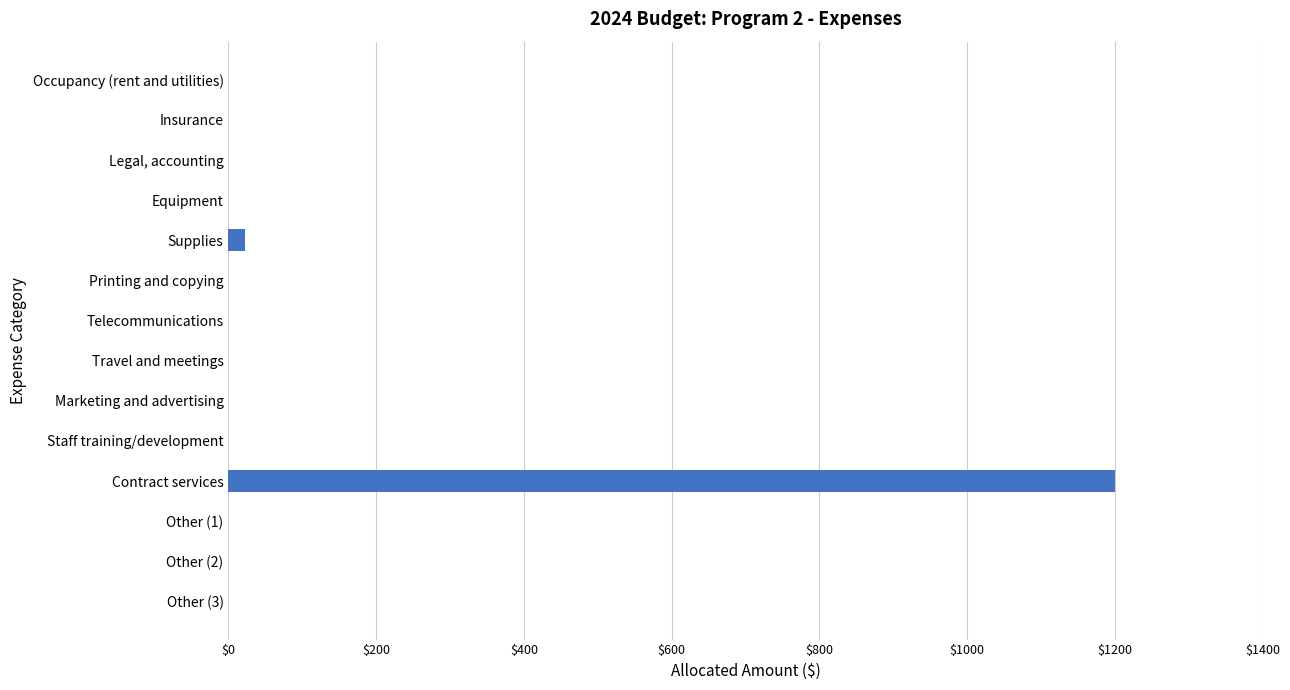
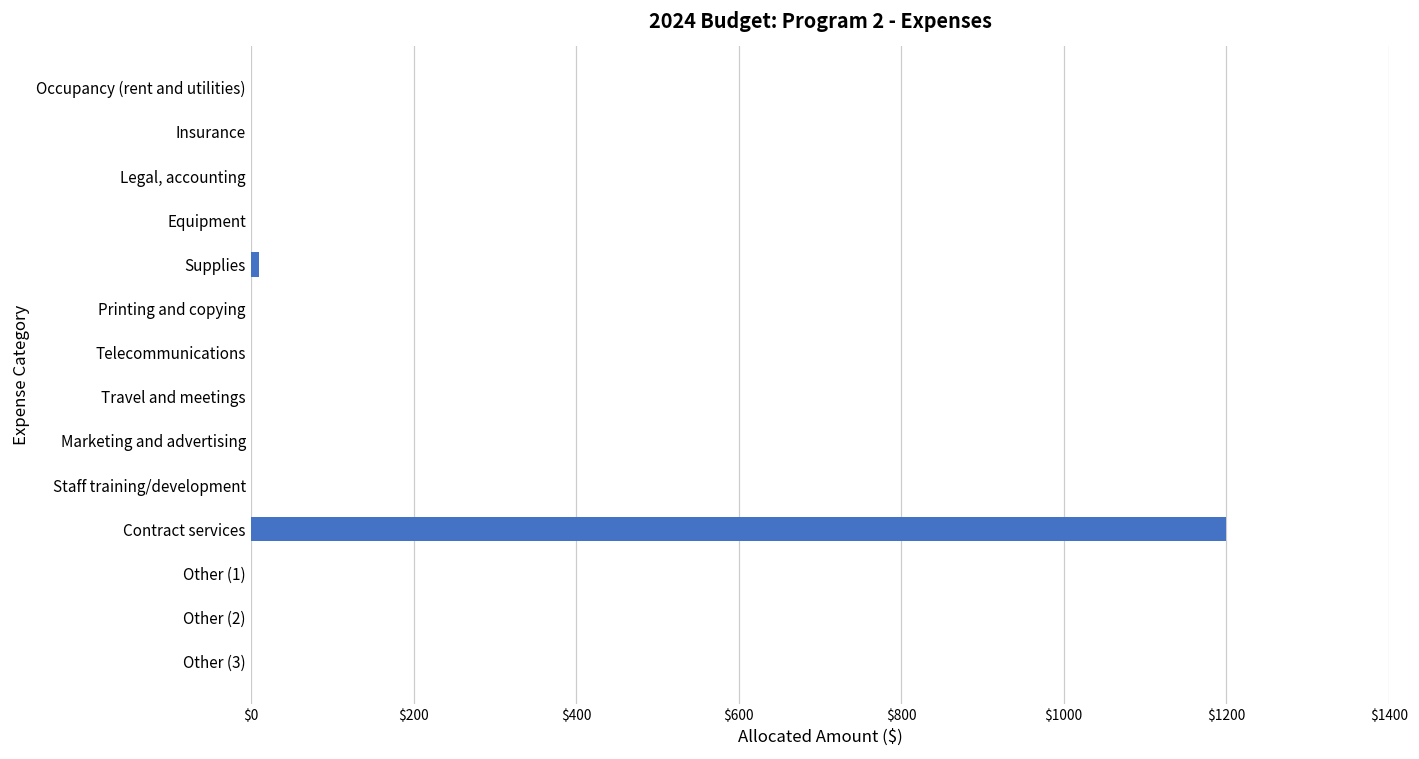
  {
    "Occupancy (rent and utilities)": "$0",
    "Insurance": "$0",
    "Legal, accounting": "$0",
    "Equipment": "$0",
-   "Supplies": "$20",
+   "Supplies": "$10",
    "Printing and copying": "$0",
    "Telecommunications": "$0",
    "Travel and meetings": "$0",
    "Marketing and advertising": "$0",
    "Staff training/development": "$0",
    "Contract services": "$1200",
    "Other (1)": "$0",
    "Other (2)": "$0",
    "Other (3)": "$0"
  }
